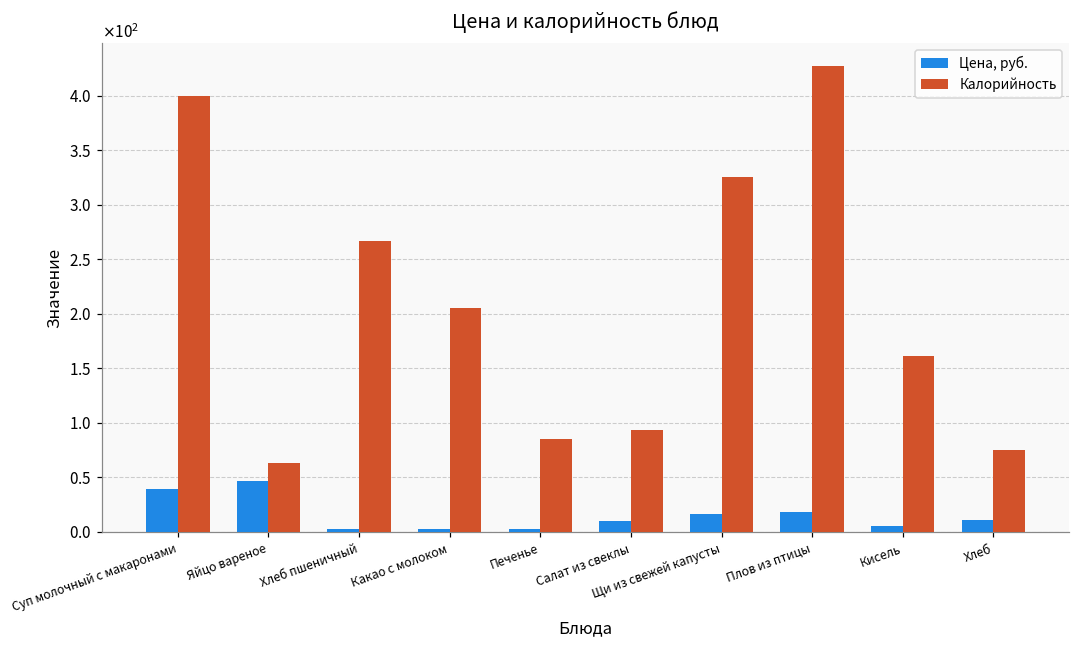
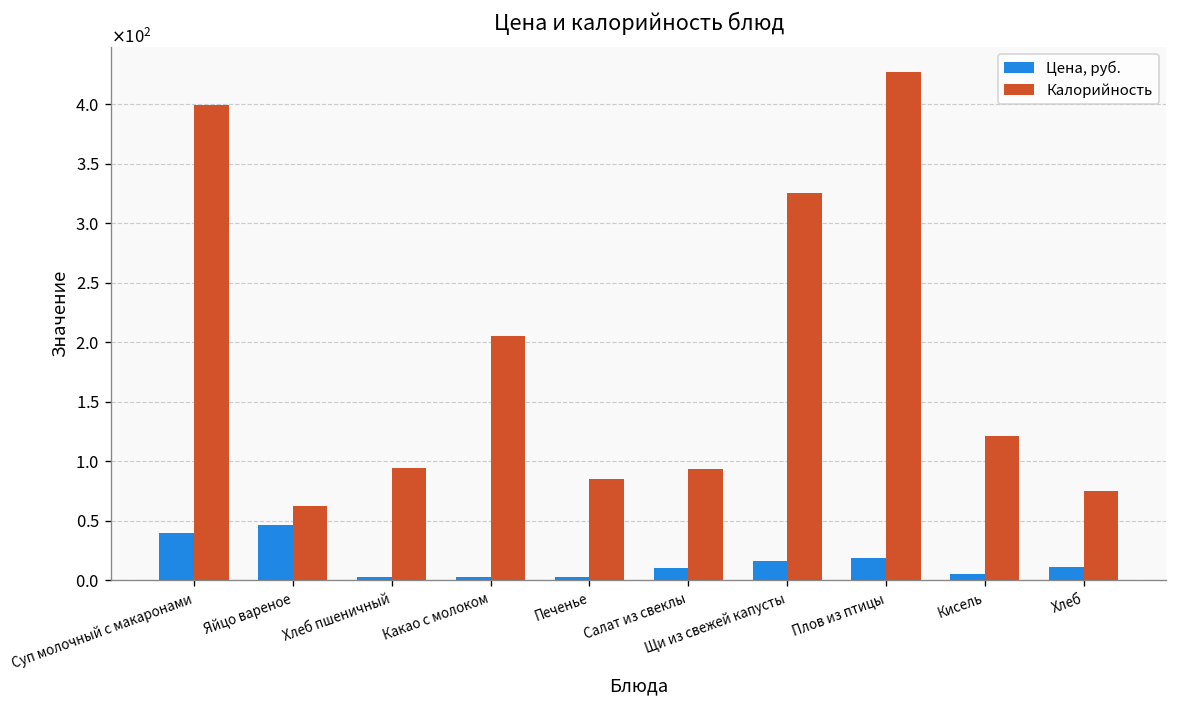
  {
    "Цена, руб.": {
      "Суп молочный с макаронами": 40,
      "Яйцо вареное": 50,
      "Какао с молоком": 0,
      "Печенье": 0,
      "Салат из свеклы": 10,
      "Щи из свежей капусты": 20,
      "Плов из птицы": 20,
      "Кисель": 10,
      "Хлеб": 10
    },
    "Калорийность": {
      "Суп молочный с макаронами": 400,
      "Яйцо вареное": 60,
-     "Хлеб пшеничный": 270,
+     "Хлеб пшеничный": 90,
      "Какао с молоком": 210,
      "Печенье": 90,
      "Салат из свеклы": 90,
      "Щи из свежей капусты": 330,
      "Плов из птицы": 430,
-     "Кисель": 160,
+     "Кисель": 120,
      "Хлеб": 80
    }
  }
